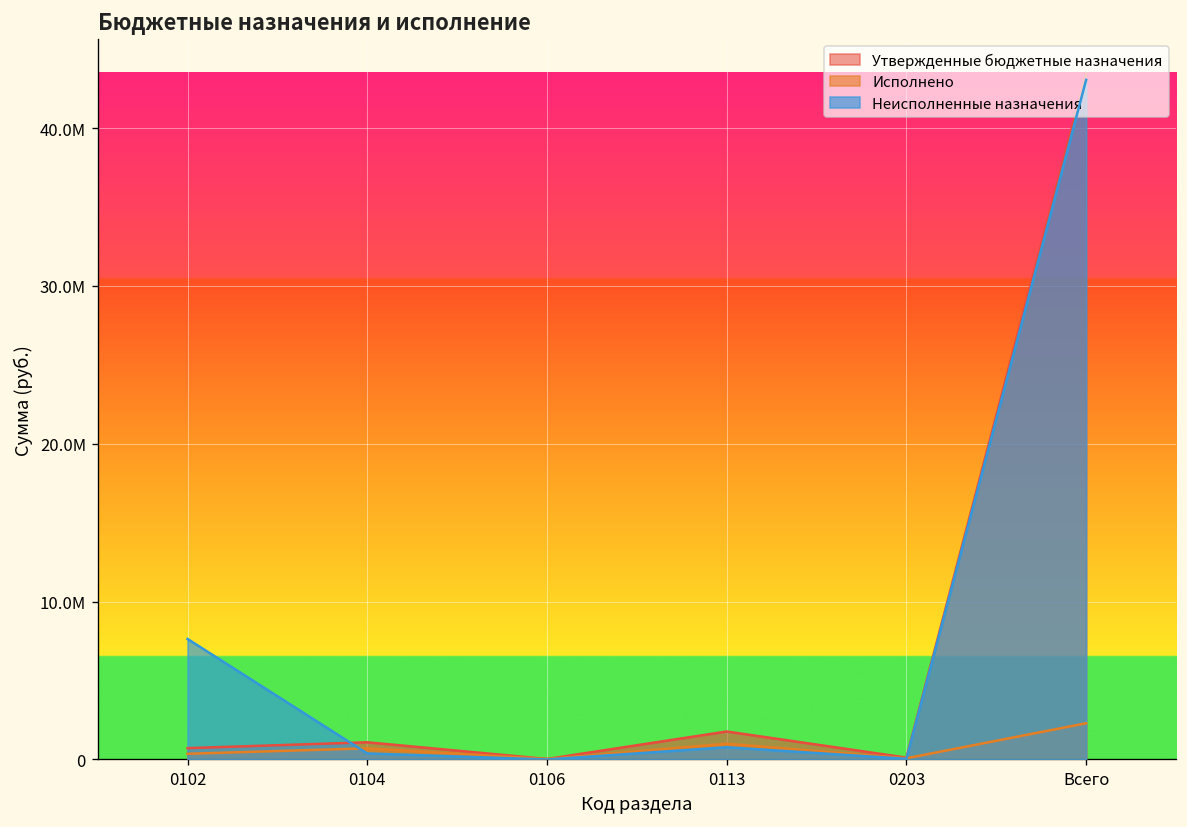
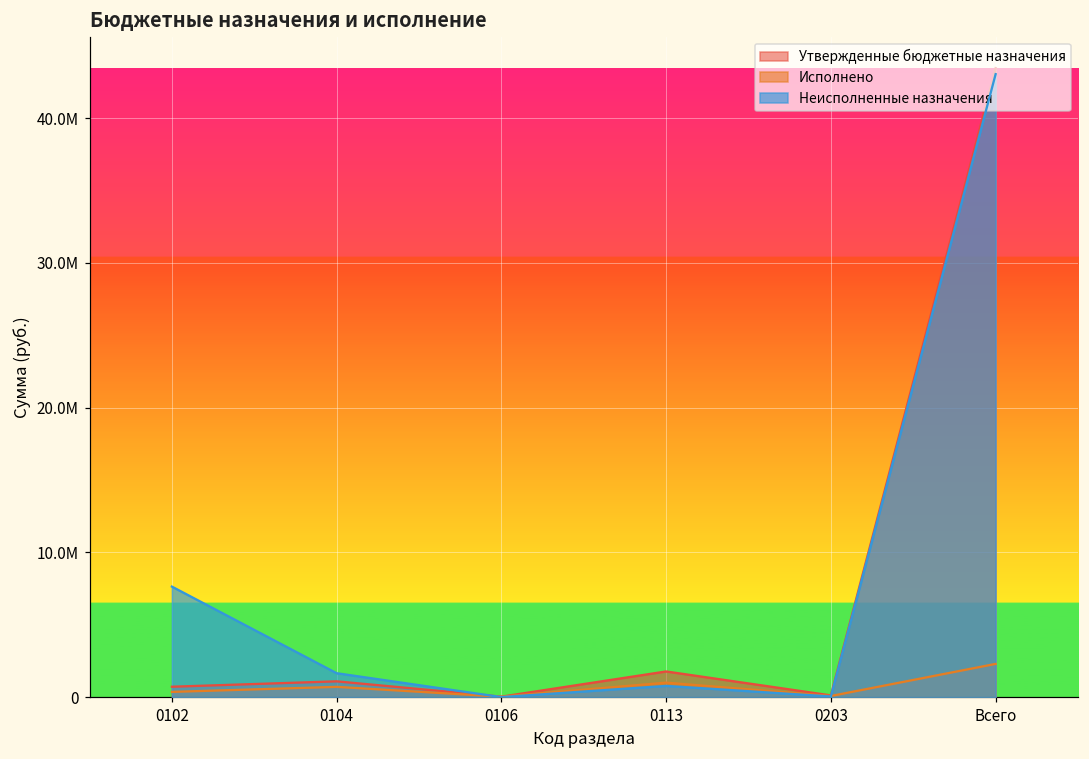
  {
    "Неисполненные назначения": {
      "0102": 7600000,
-     "0104": 400000,
+     "0104": 1700000,
      "0113": 800000
    }
  }
